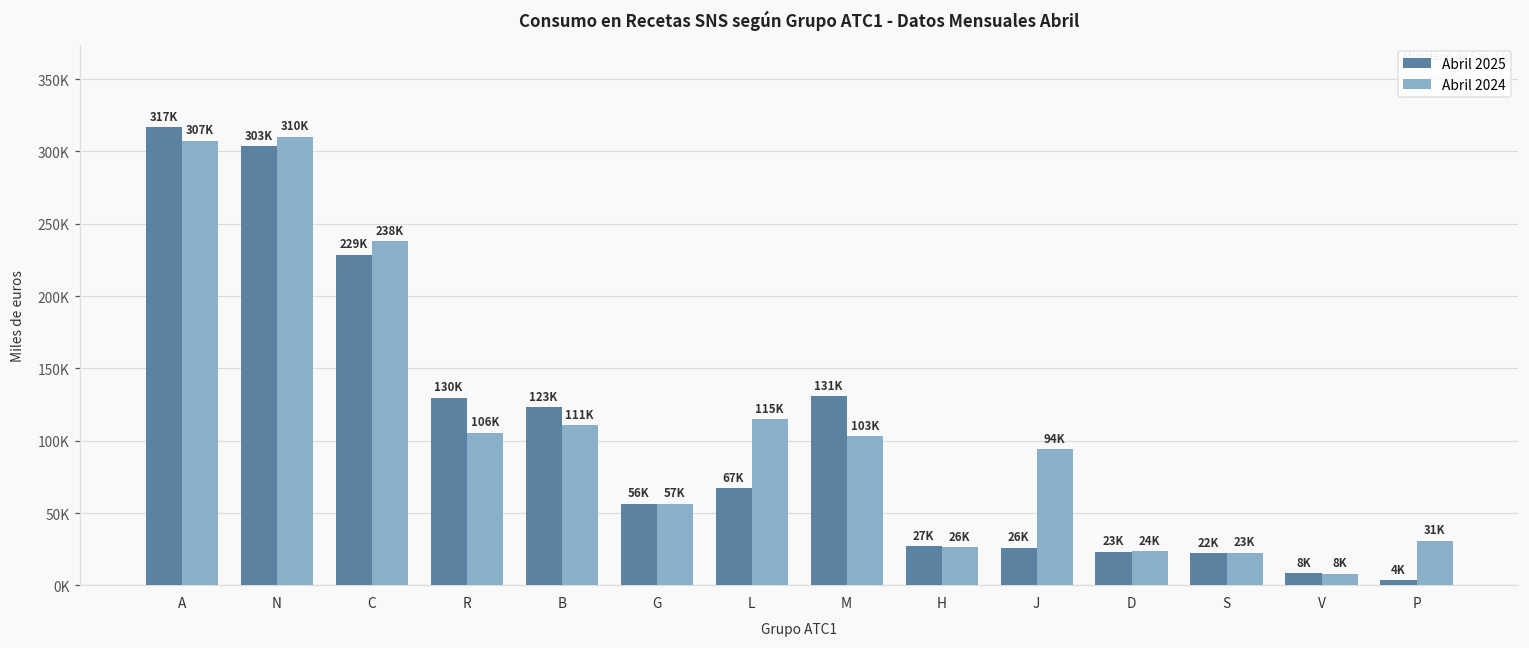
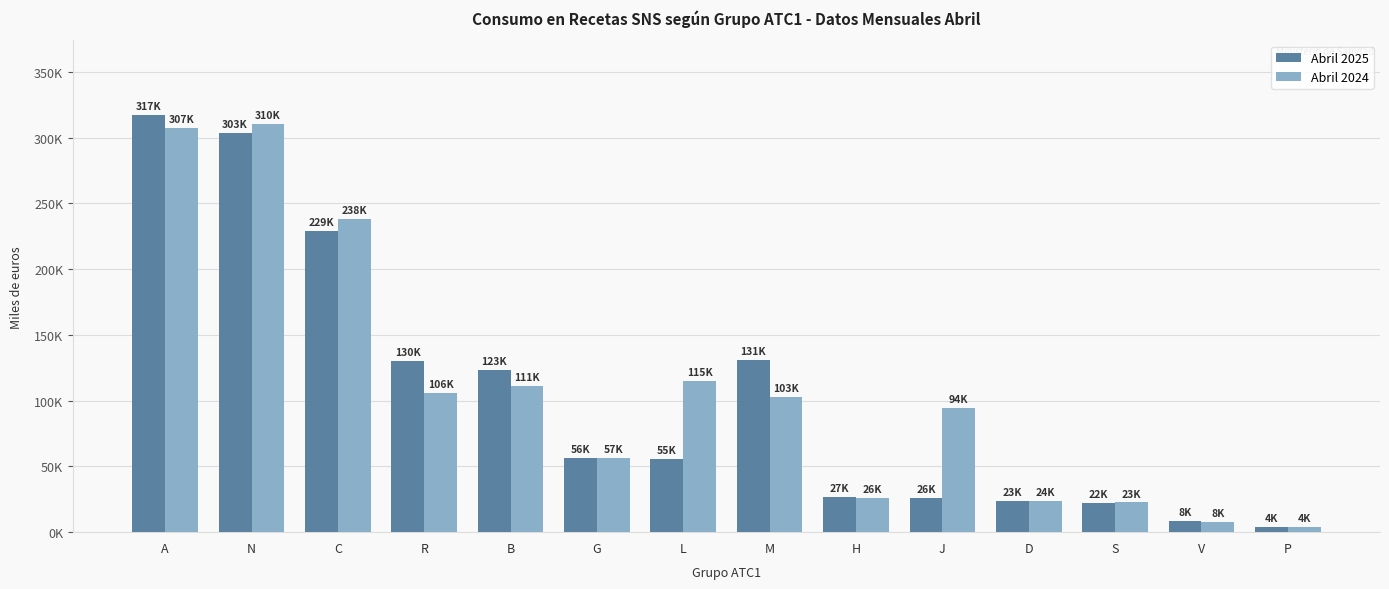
  {
    "Abril 2025": {
      "A": "317K",
      "N": "303K",
      "C": "229K",
      "R": "130K",
      "B": "123K",
      "G": "56K",
-     "L": "67K",
+     "L": "55K",
      "M": "131K",
      "H": "27K",
      "J": "26K",
      "D": "23K",
      "S": "22K",
      "V": "8K",
      "P": "4K"
    },
    "Abril 2024": {
      "A": "307K",
      "N": "310K",
      "C": "238K",
      "R": "106K",
      "B": "111K",
      "G": "57K",
      "L": "115K",
      "M": "103K",
      "H": "26K",
      "J": "94K",
      "D": "24K",
      "S": "23K",
      "V": "8K",
-     "P": "31K"
+     "P": "4K"
    }
  }
